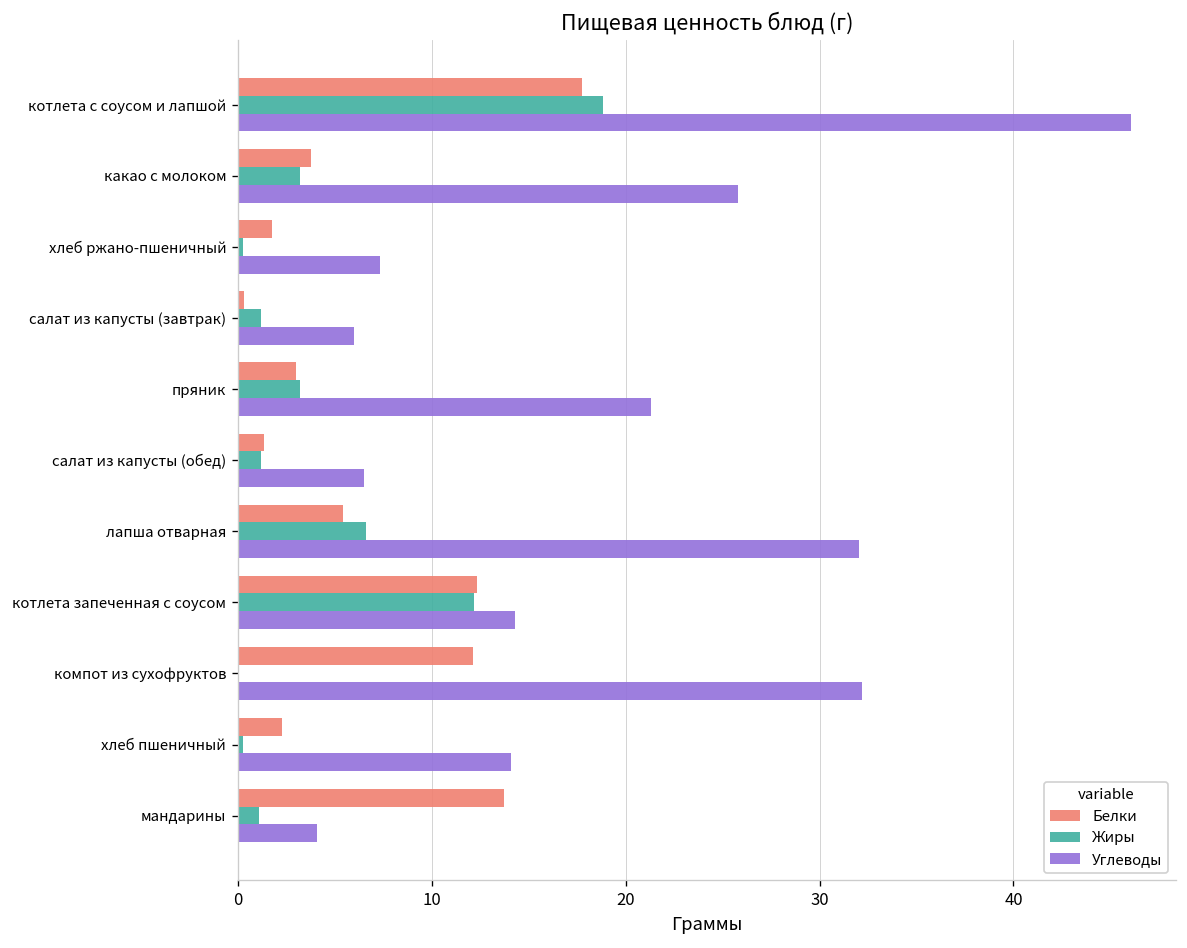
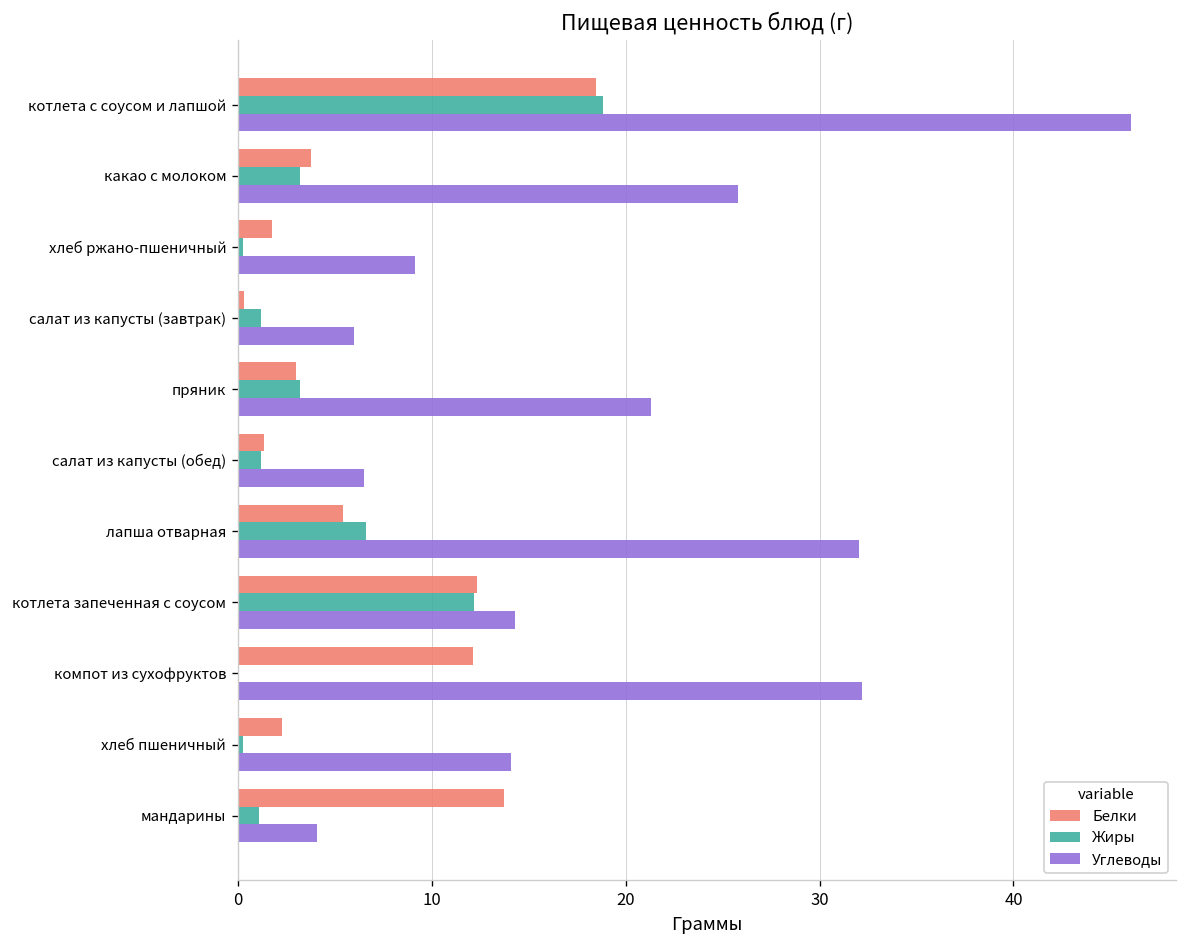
  {
    "Белки": {
-     "котлета с соусом и лапшой": 17.7,
+     "котлета с соусом и лапшой": 18.5,
      "какао с молоком": 3.8,
      "хлеб ржано-пшеничный": 1.8,
      "салат из капусты (завтрак)": 0.3,
      "пряник": 3.0,
      "салат из капусты (обед)": 1.3,
      "лапша отварная": 5.4,
      "котлета запеченная с соусом": 12.3,
      "компот из сухофруктов": 12.1,
      "хлеб пшеничный": 2.3,
      "мандарины": 13.7
    },
    "Жиры": {
      "котлета с соусом и лапшой": 18.8,
      "какао с молоком": 3.2,
      "хлеб ржано-пшеничный": 0.3,
      "салат из капусты (завтрак)": 1.2,
      "пряник": 3.2,
      "салат из капусты (обед)": 1.2,
      "лапша отварная": 6.6,
      "котлета запеченная с соусом": 12.2,
      "компот из сухофруктов": 0.0,
      "хлеб пшеничный": 0.3,
      "мандарины": 1.1
    },
    "Углеводы": {
      "котлета с соусом и лапшой": 46.1,
      "какао с молоком": 25.8,
-     "хлеб ржано-пшеничный": 7.3,
+     "хлеб ржано-пшеничный": 9.2,
      "салат из капусты (завтрак)": 6.0,
      "пряник": 21.3,
      "салат из капусты (обед)": 6.5,
      "лапша отварная": 32.1,
      "котлета запеченная с соусом": 14.3,
      "компот из сухофруктов": 32.2,
      "хлеб пшеничный": 14.1,
      "мандарины": 4.1
    }
  }
